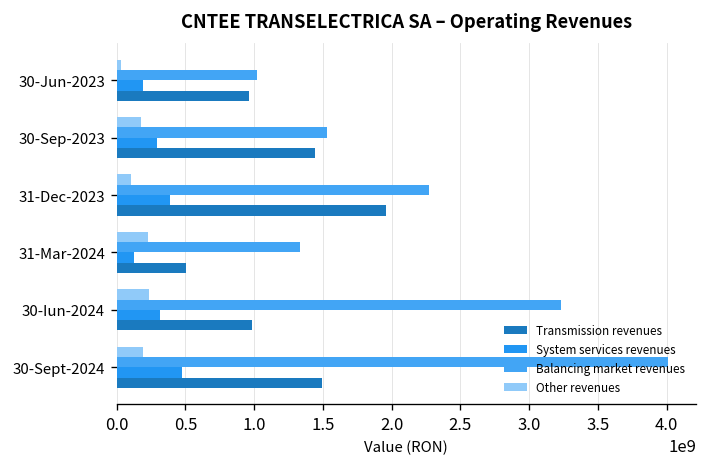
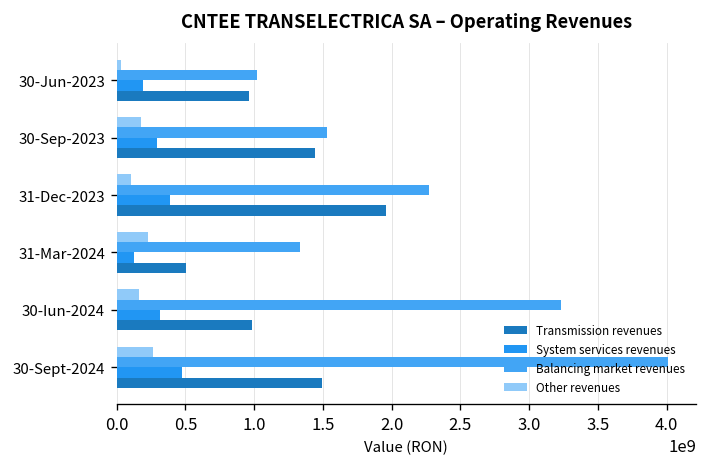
  {
    "Other revenues": {
      "30-Jun-2023": 30000000,
      "30-Sep-2023": 180000000,
      "31-Dec-2023": 100000000,
      "31-Mar-2024": 230000000,
-     "30-Iun-2024": 230000000,
-     "30-Sept-2024": 190000000
+     "30-Iun-2024": 160000000,
+     "30-Sept-2024": 270000000
    }
  }
